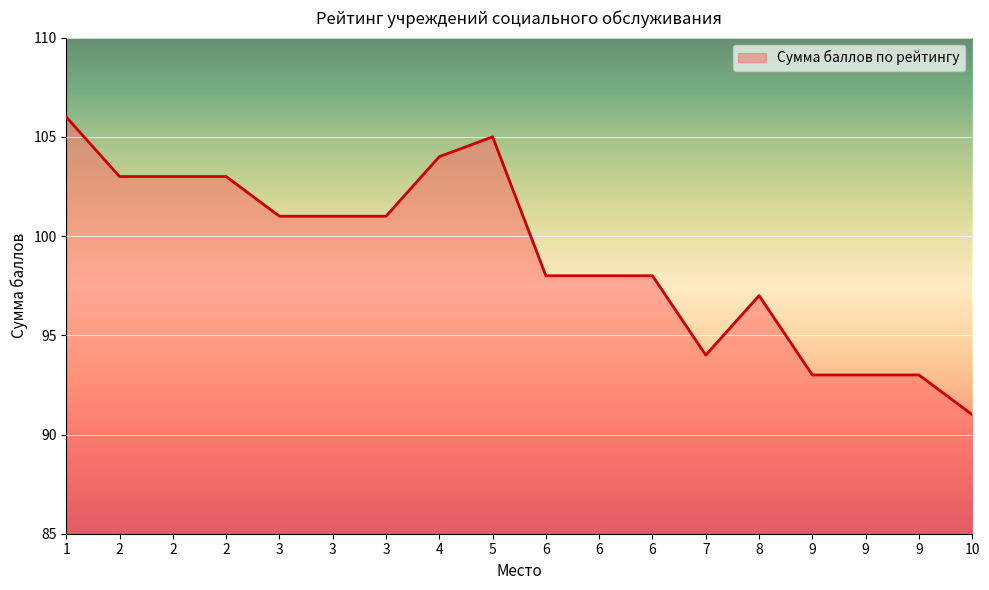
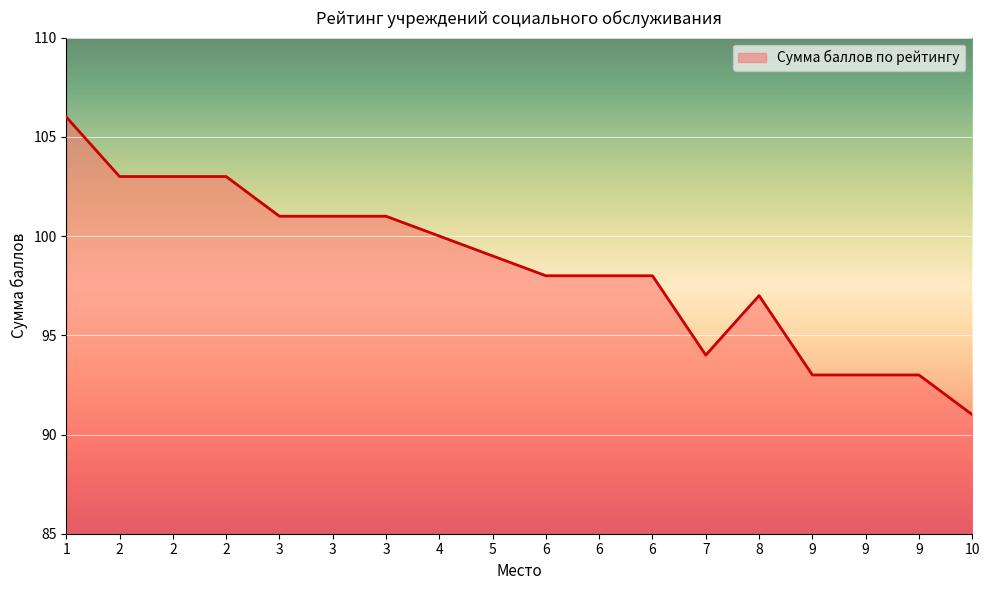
  {
    "1": 106,
-   "4": 104,
-   "5": 105,
+   "4": 100,
+   "5": 99,
    "7": 94,
    "8": 97,
    "10": 91
  }
